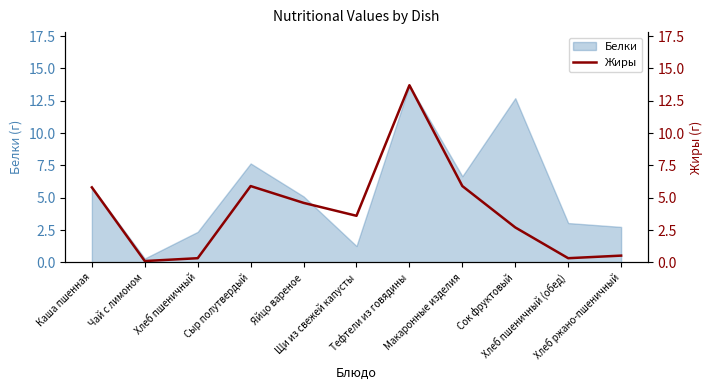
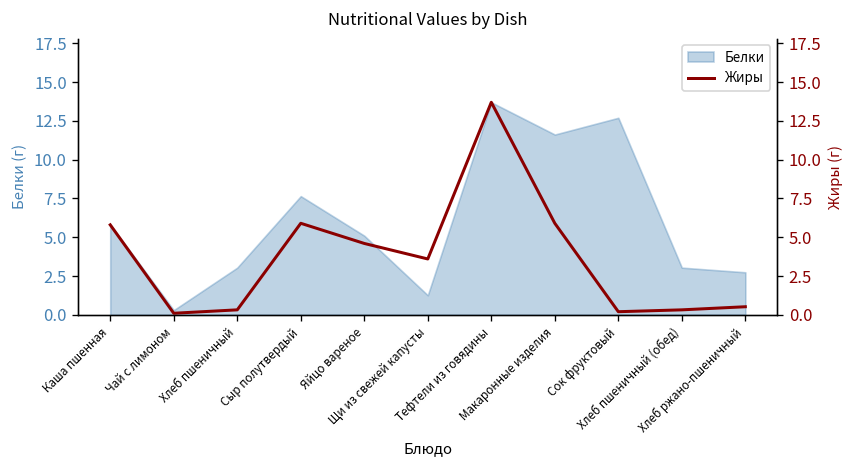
  {
    "Белки": {
      "Каша пшенная": 5.8,
      "Чай с лимоном": 0.3,
-     "Хлеб пшеничный": 2.4,
+     "Хлеб пшеничный": 3.0,
      "Сыр полутвердый": 7.7,
      "Яйцо вареное": 5.1,
      "Щи из свежей капусты": 1.3,
      "Тефтели из говядины": 13.7,
-     "Макаронные изделия": 6.7,
+     "Макаронные изделия": 11.6,
      "Сок фруктовый": 12.7,
      "Хлеб пшеничный (обед)": 3.0,
      "Хлеб ржано-пшеничный": 2.7
    },
    "Жиры": {
      "Каша пшенная": 5.8,
      "Чай с лимоном": 0.1,
      "Хлеб пшеничный": 0.3,
      "Сыр полутвердый": 5.9,
      "Яйцо вареное": 4.6,
      "Щи из свежей капусты": 3.6,
      "Тефтели из говядины": 13.7,
      "Макаронные изделия": 5.9,
-     "Сок фруктовый": 2.7,
+     "Сок фруктовый": 0.2,
      "Хлеб пшеничный (обед)": 0.3,
      "Хлеб ржано-пшеничный": 0.5
    }
  }
